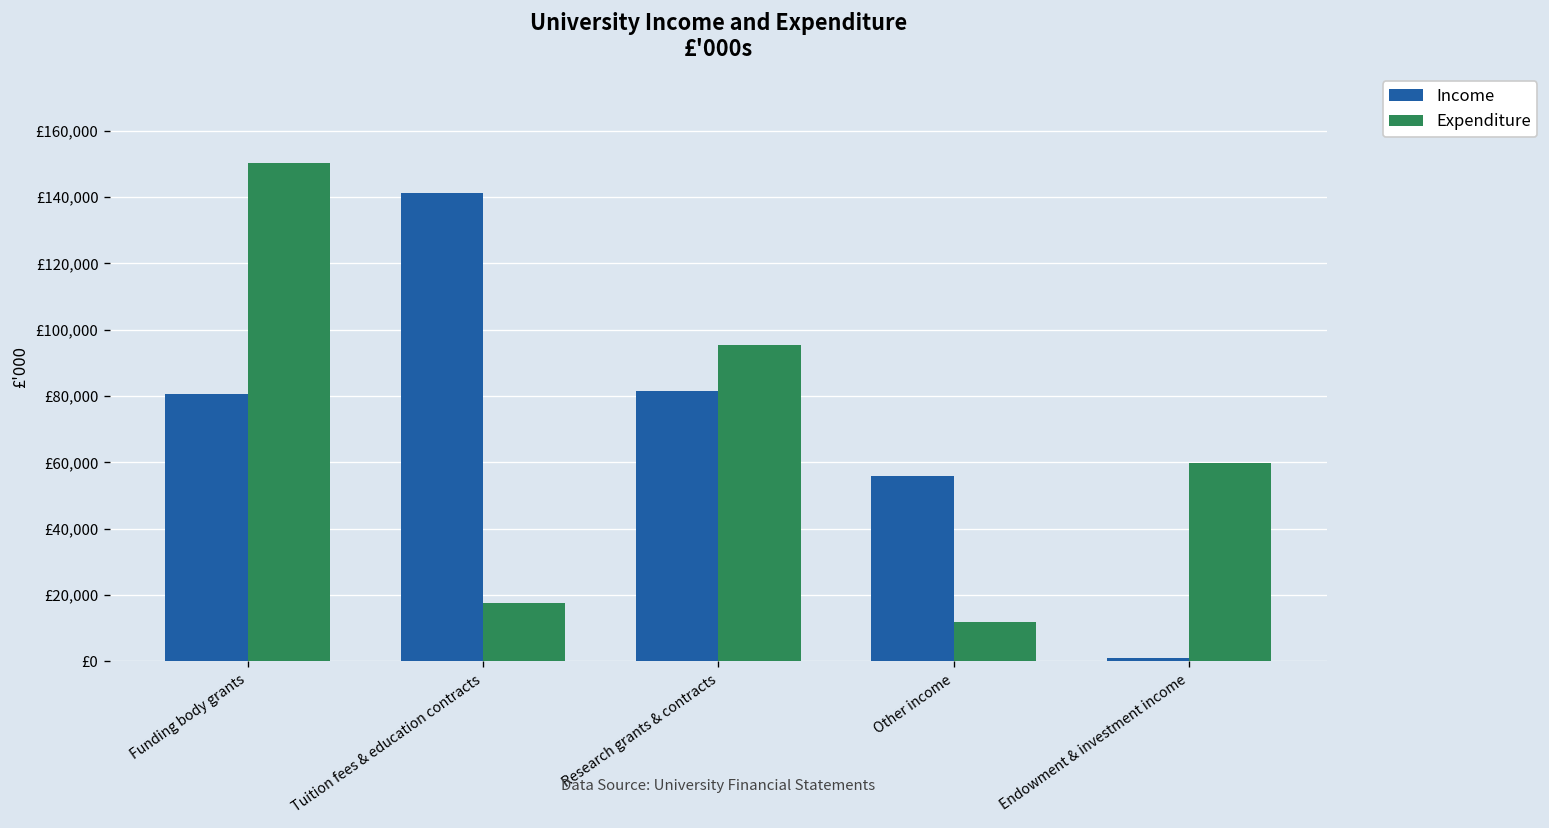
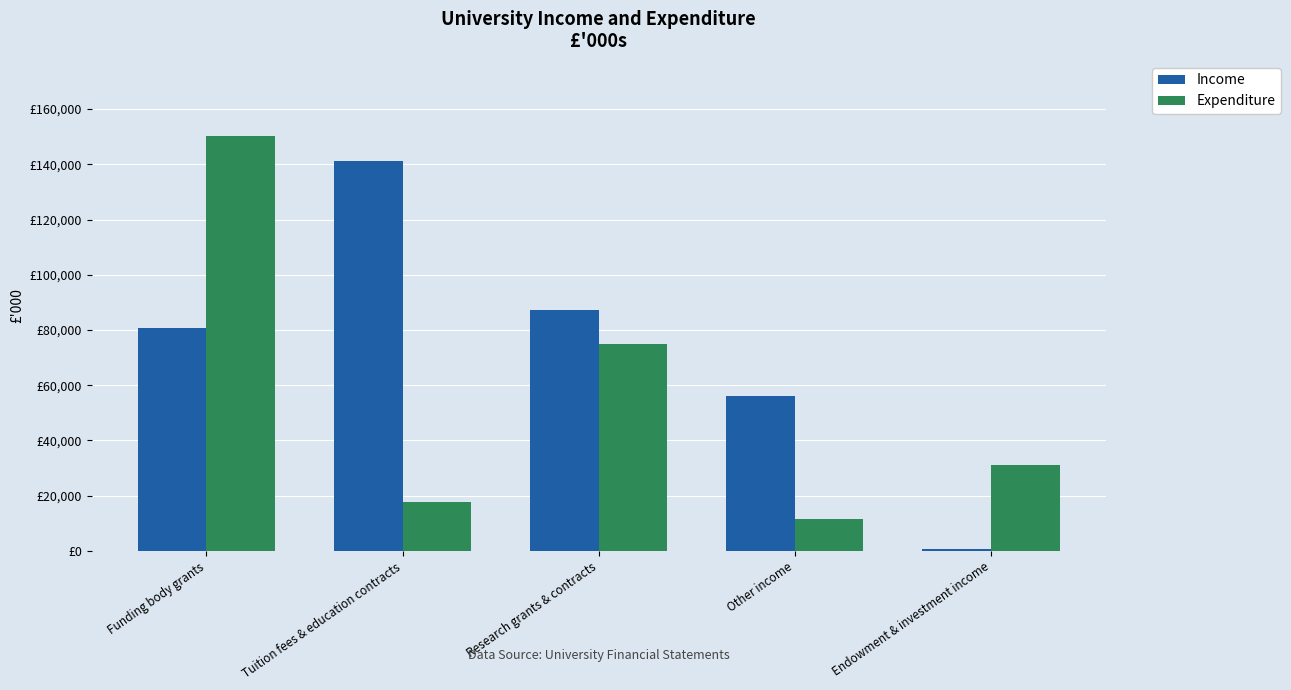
  {
    "Income": {
      "Funding body grants": "£81,000",
      "Tuition fees & education contracts": "£141,000",
-     "Research grants & contracts": "£82,000",
+     "Research grants & contracts": "£87,000",
      "Other income": "£56,000"
    },
    "Expenditure": {
      "Funding body grants": "£150,000",
      "Tuition fees & education contracts": "£18,000",
-     "Research grants & contracts": "£95,000",
+     "Research grants & contracts": "£75,000",
      "Other income": "£12,000",
-     "Endowment & investment income": "£60,000"
+     "Endowment & investment income": "£31,000"
    }
  }
